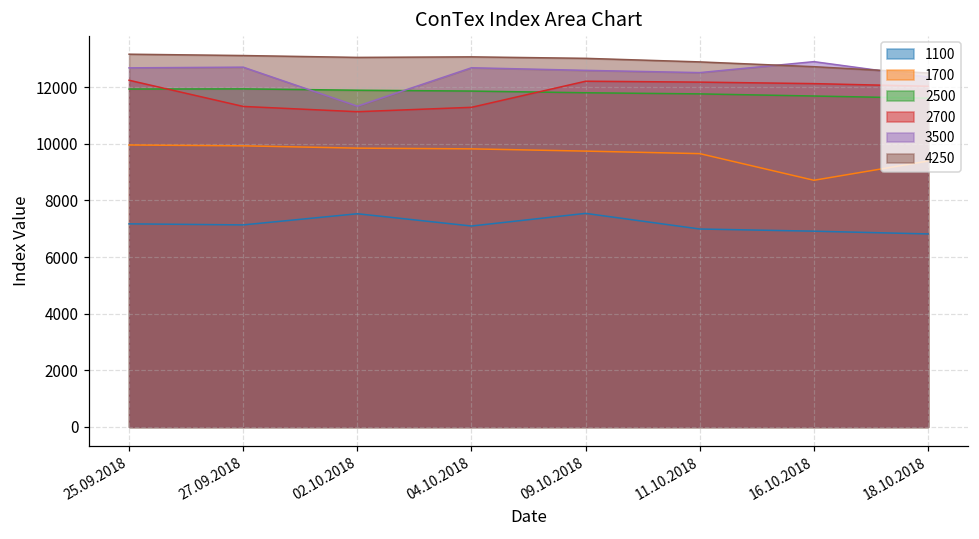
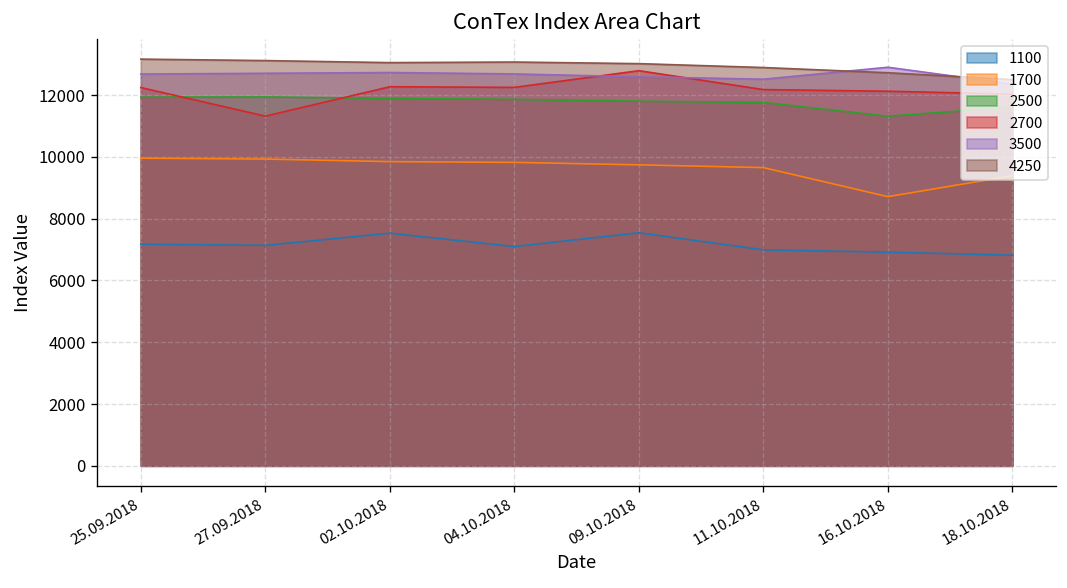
  {
    "1100": {
      "25.09.2018": 7200,
      "27.09.2018": 7100,
      "02.10.2018": 7500,
      "04.10.2018": 7100,
      "09.10.2018": 7500,
      "11.10.2018": 7000,
      "16.10.2018": 6900,
      "18.10.2018": 6800
    },
    "1700": {
      "25.09.2018": 10000,
      "27.09.2018": 9900,
      "02.10.2018": 9800,
      "04.10.2018": 9800,
      "09.10.2018": 9700,
      "11.10.2018": 9700,
      "16.10.2018": 8700
    },
    "2500": {
      "25.09.2018": 11900,
      "27.09.2018": 11900,
      "02.10.2018": 11900,
      "04.10.2018": 11900,
      "09.10.2018": 11800,
      "11.10.2018": 11800,
-     "16.10.2018": 11700
+     "16.10.2018": 11300
    },
    "2700": {
      "25.09.2018": 12200,
      "27.09.2018": 11300,
-     "02.10.2018": 11100,
-     "04.10.2018": 11300,
-     "09.10.2018": 12200,
+     "02.10.2018": 12300,
+     "04.10.2018": 12300,
+     "09.10.2018": 12800,
      "11.10.2018": 12200,
      "16.10.2018": 12100
    },
    "3500": {
      "25.09.2018": 12700,
      "27.09.2018": 12700,
-     "02.10.2018": 11300,
+     "02.10.2018": 12700,
      "04.10.2018": 12700,
      "09.10.2018": 12600,
      "11.10.2018": 12500,
      "16.10.2018": 12900
    },
    "4250": {
      "25.09.2018": 13200,
      "27.09.2018": 13100,
      "02.10.2018": 13100,
      "04.10.2018": 13100,
      "09.10.2018": 13000,
      "11.10.2018": 12900,
      "16.10.2018": 12700
    }
  }
